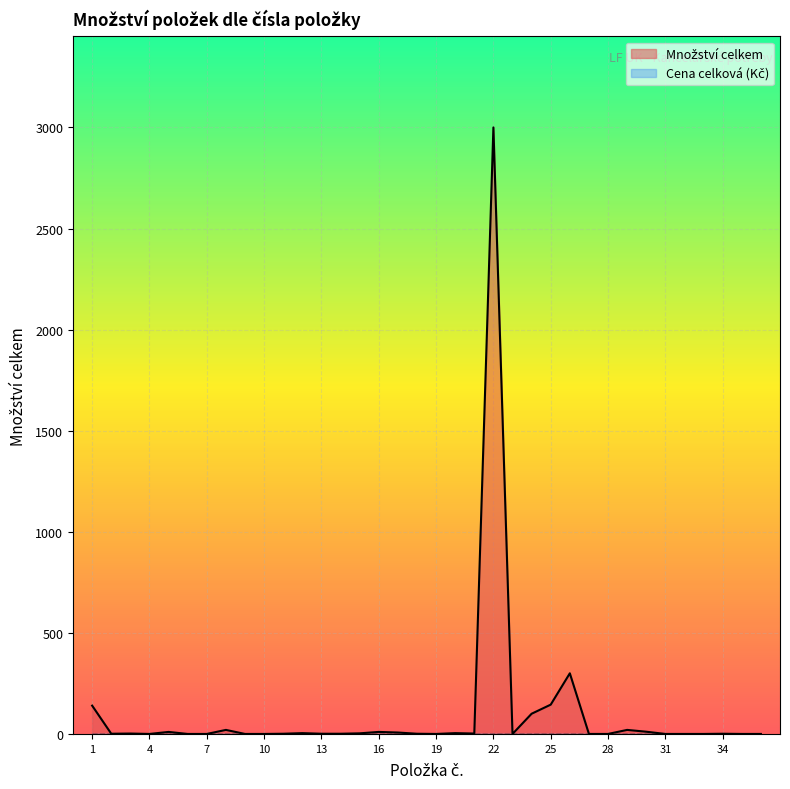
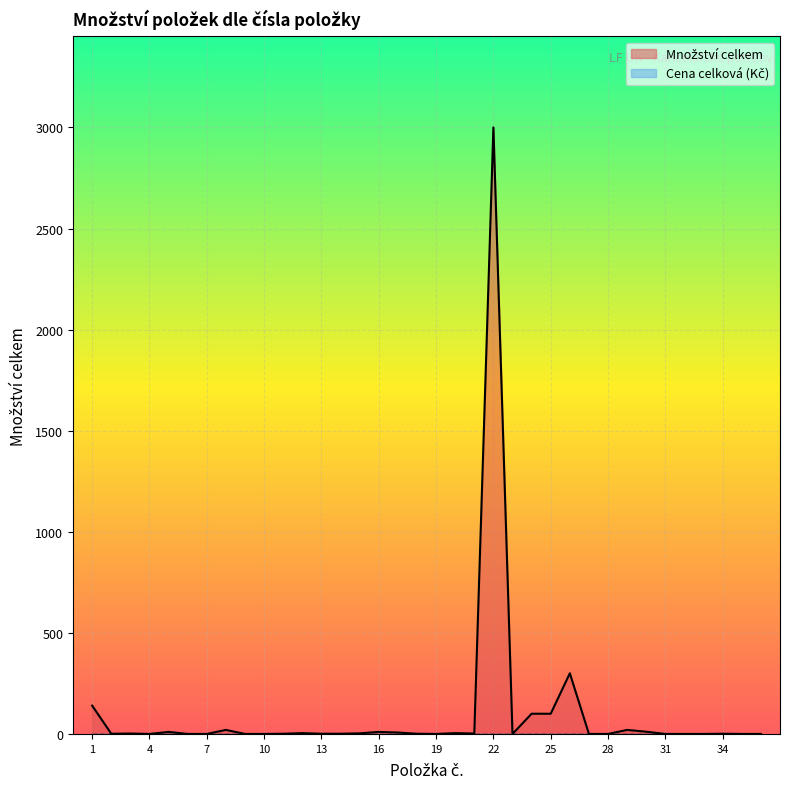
  {
    "Množství celkem": {
      "1": 140,
      "22": 3000,
-     "25": 150
+     "25": 100
    },
    "Cena celková (Kč)": {
      "1": 0,
      "22": 0,
      "25": 0
    }
  }
